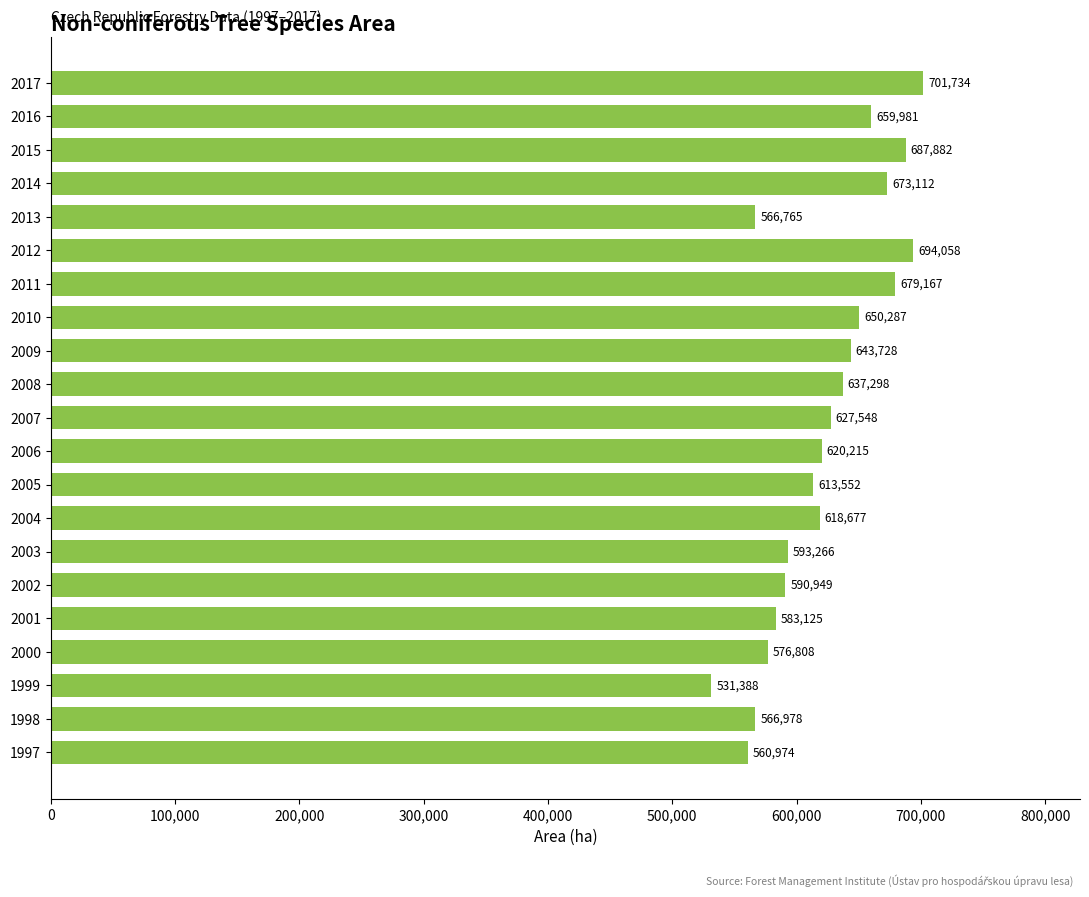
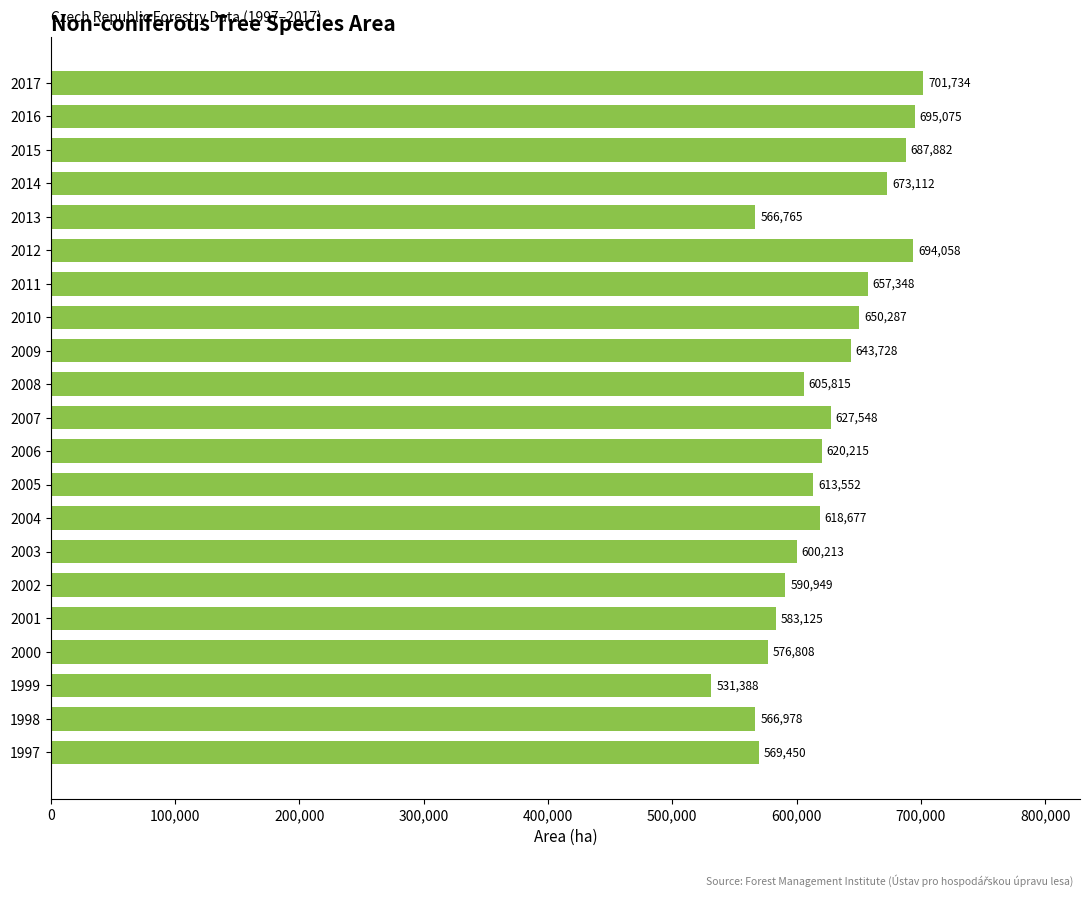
  {
    "2017": "701,734",
-   "2016": "659,981",
+   "2016": "695,075",
    "2015": "687,882",
    "2014": "673,112",
    "2013": "566,765",
    "2012": "694,058",
-   "2011": "679,167",
+   "2011": "657,348",
    "2010": "650,287",
    "2009": "643,728",
-   "2008": "637,298",
+   "2008": "605,815",
    "2007": "627,548",
    "2006": "620,215",
    "2005": "613,552",
    "2004": "618,677",
-   "2003": "593,266",
+   "2003": "600,213",
    "2002": "590,949",
    "2001": "583,125",
    "2000": "576,808",
    "1999": "531,388",
    "1998": "566,978",
-   "1997": "560,974"
+   "1997": "569,450"
  }
